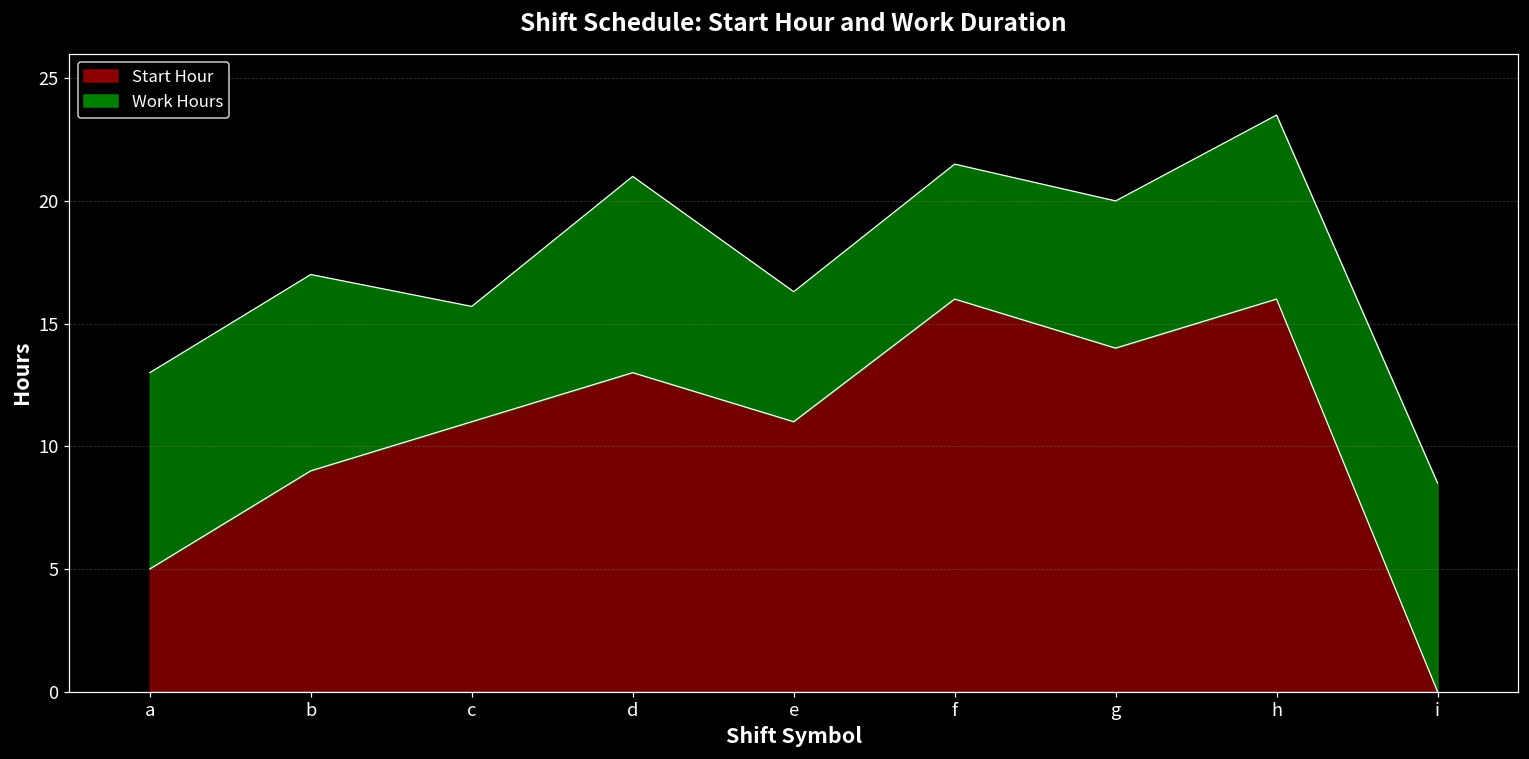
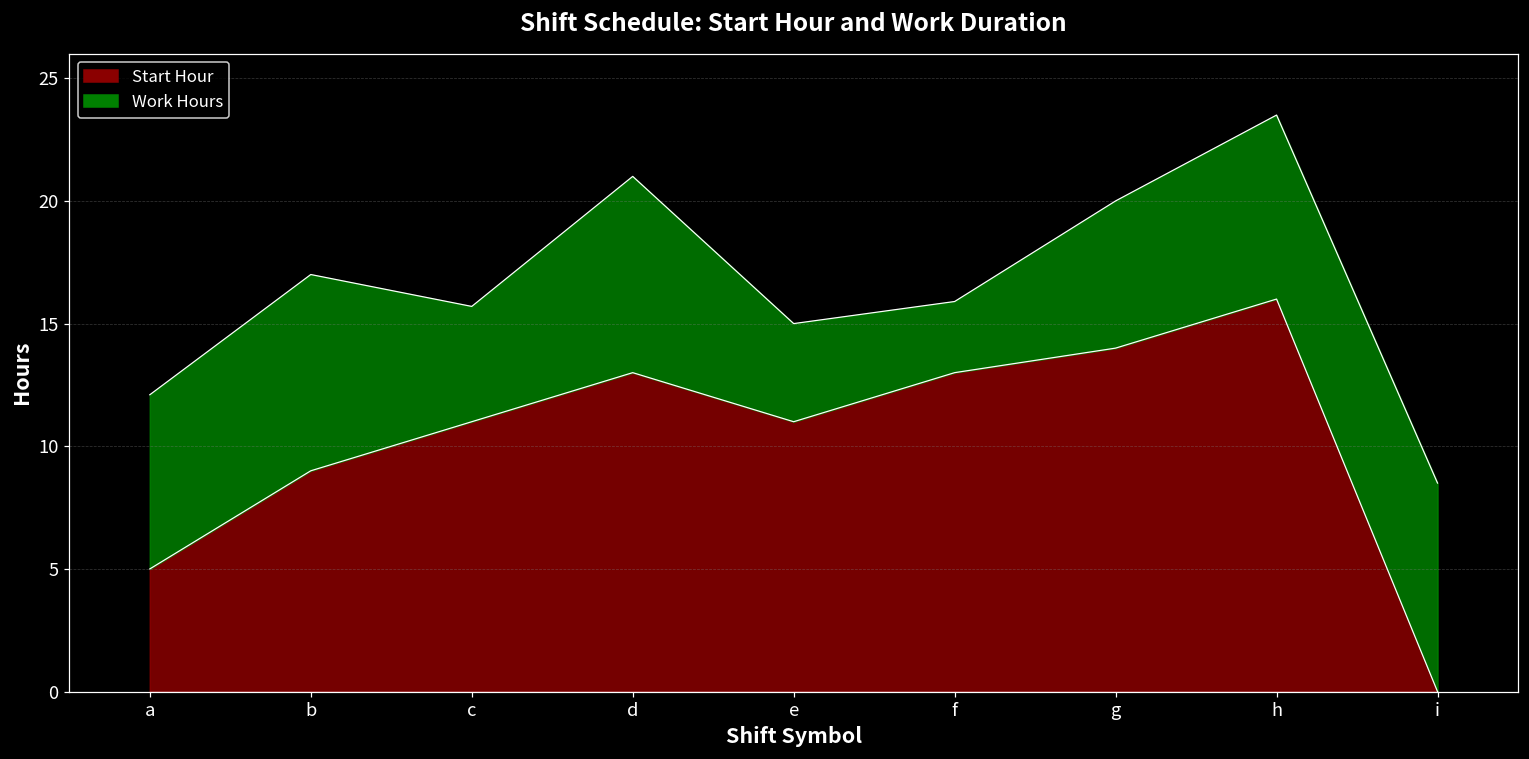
  {
    "Start Hour": {
      "a": 5,
      "b": 9,
      "c": 11,
      "d": 13,
      "e": 11,
-     "f": 16,
+     "f": 13,
      "g": 14,
      "h": 16
    },
    "Work Hours": {
-     "a": 8.0,
+     "a": 7.1,
      "b": 8.0,
      "c": 4.7,
      "d": 8.0,
-     "e": 5.3,
-     "f": 5.5,
+     "e": 4.0,
+     "f": 2.9,
      "g": 6.0,
      "h": 7.5,
      "i": 8.5
    }
  }
